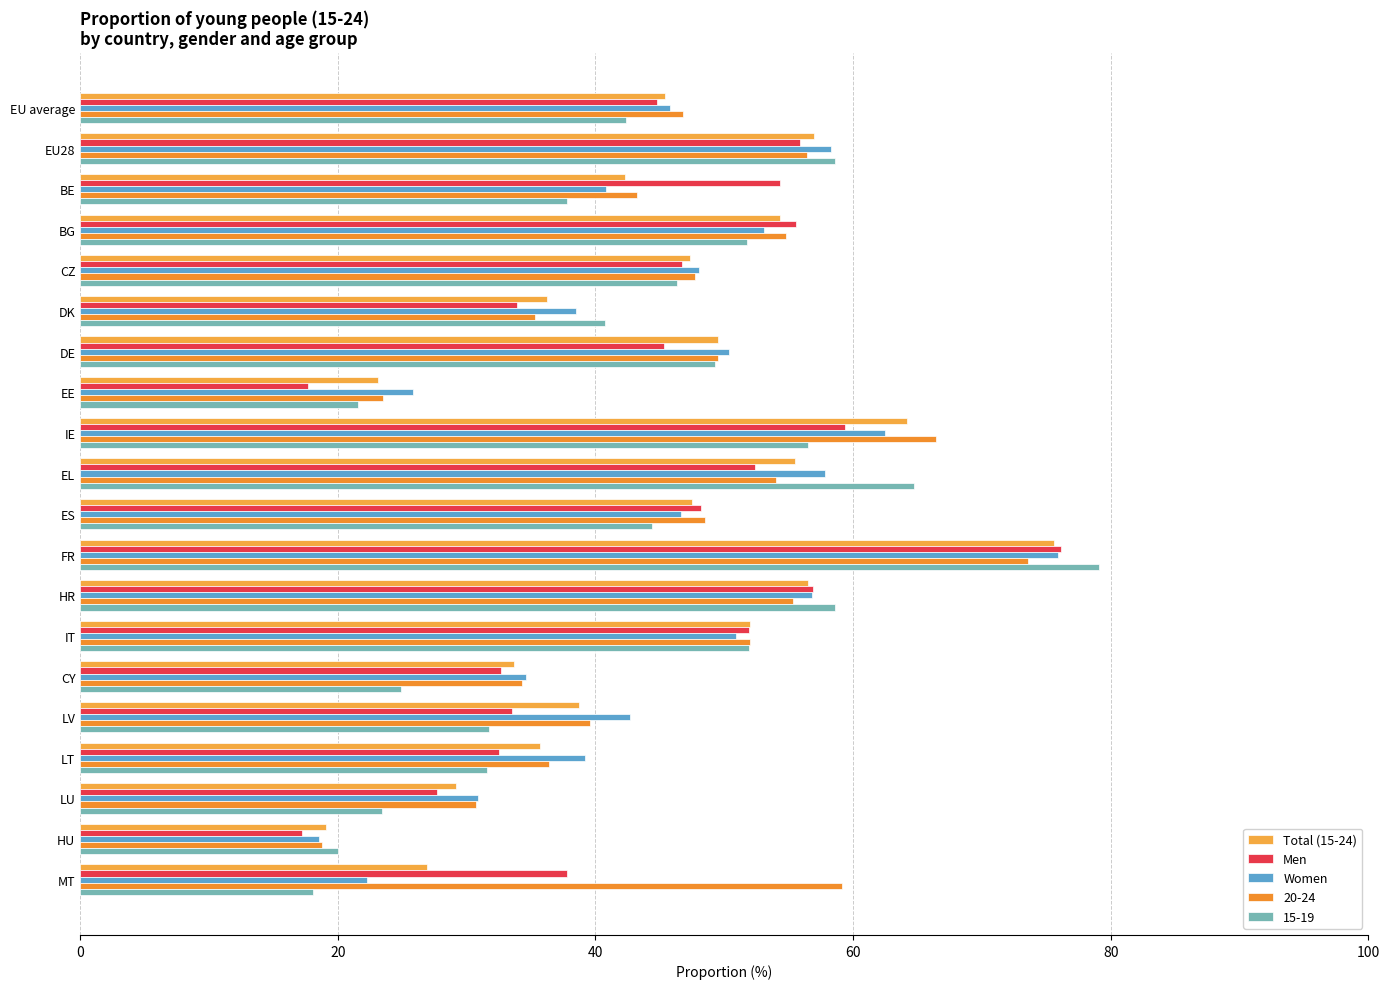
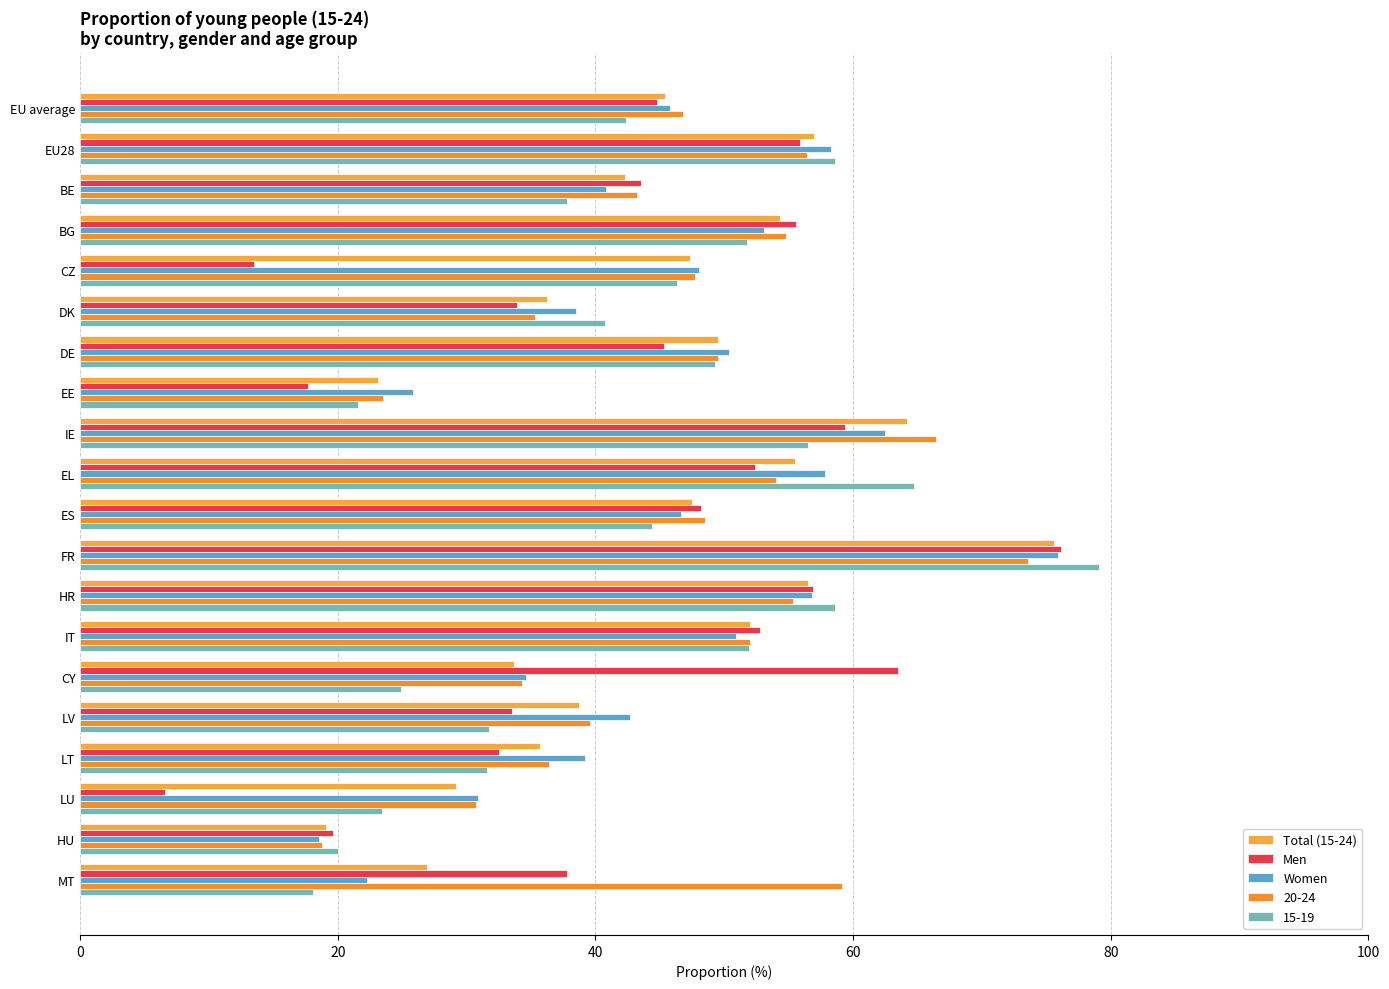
  {
    "Men": {
      "EU average": 44.8,
      "EU28": 55.9,
-     "BE": 54.3,
+     "BE": 43.5,
      "BG": 55.6,
-     "CZ": 46.7,
+     "CZ": 13.5,
      "DK": 33.9,
      "DE": 45.3,
      "EE": 17.7,
      "IE": 59.4,
      "EL": 52.4,
      "ES": 48.2,
      "FR": 76.1,
      "HR": 56.9,
-     "IT": 51.9,
-     "CY": 32.7,
+     "IT": 52.8,
+     "CY": 63.5,
      "LV": 33.5,
      "LT": 32.5,
-     "LU": 27.7,
-     "HU": 17.2,
+     "LU": 6.6,
+     "HU": 19.6,
      "MT": 37.8
    }
  }
